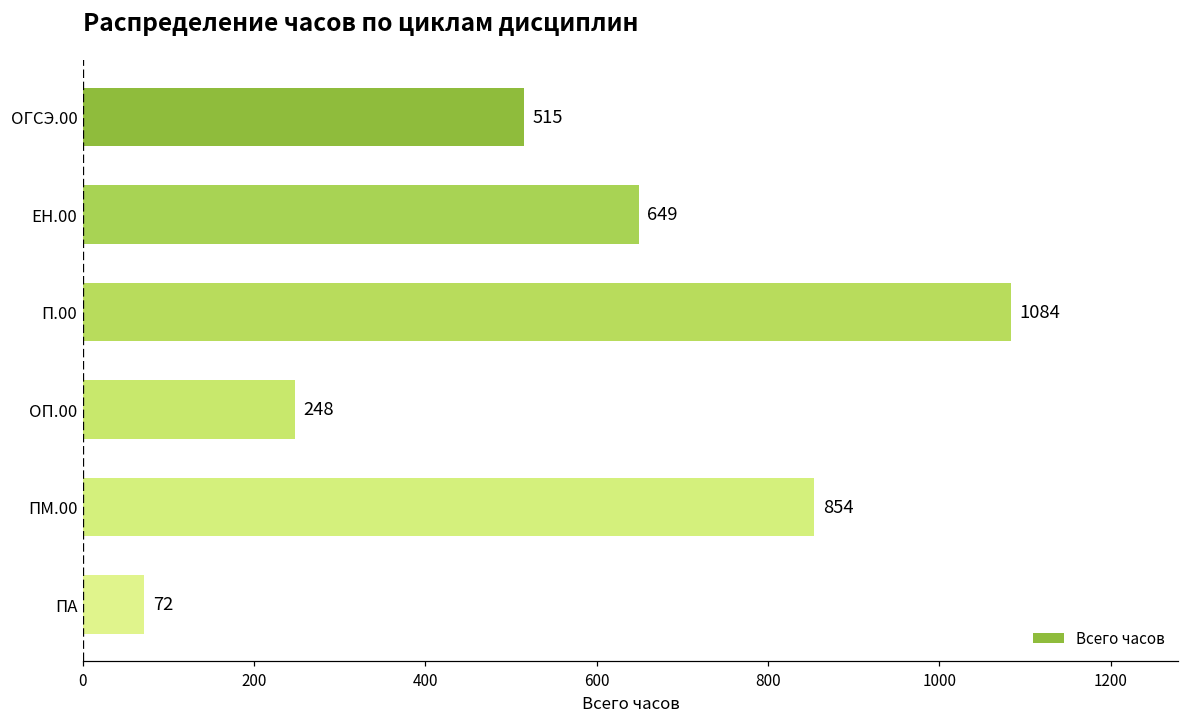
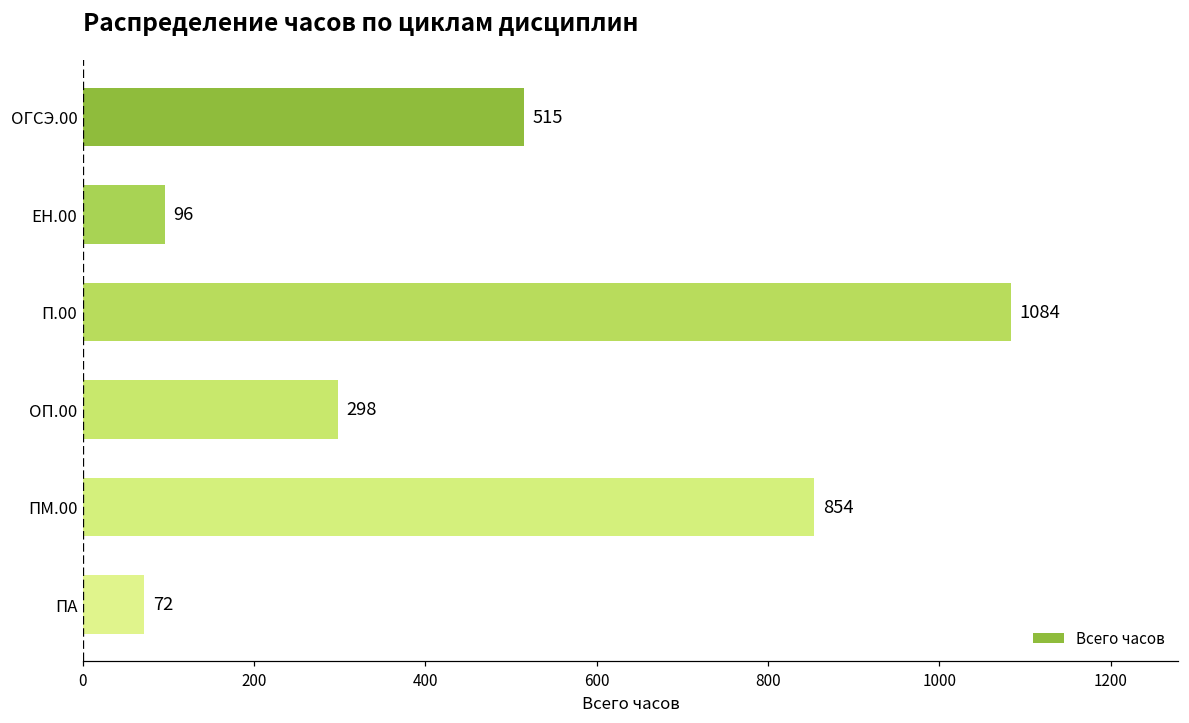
  {
    "ОГСЭ.00": 515,
-   "ЕН.00": 649,
+   "ЕН.00": 96,
    "П.00": 1084,
-   "ОП.00": 248,
+   "ОП.00": 298,
    "ПМ.00": 854,
    "ПА": 72
  }
